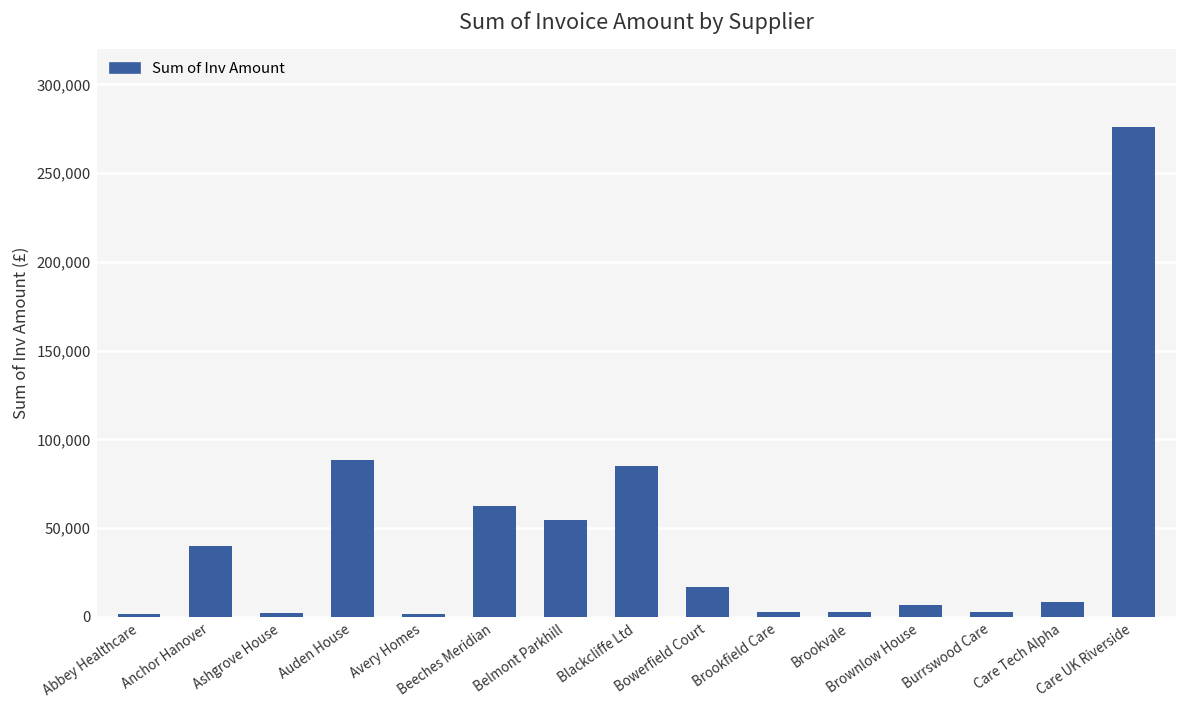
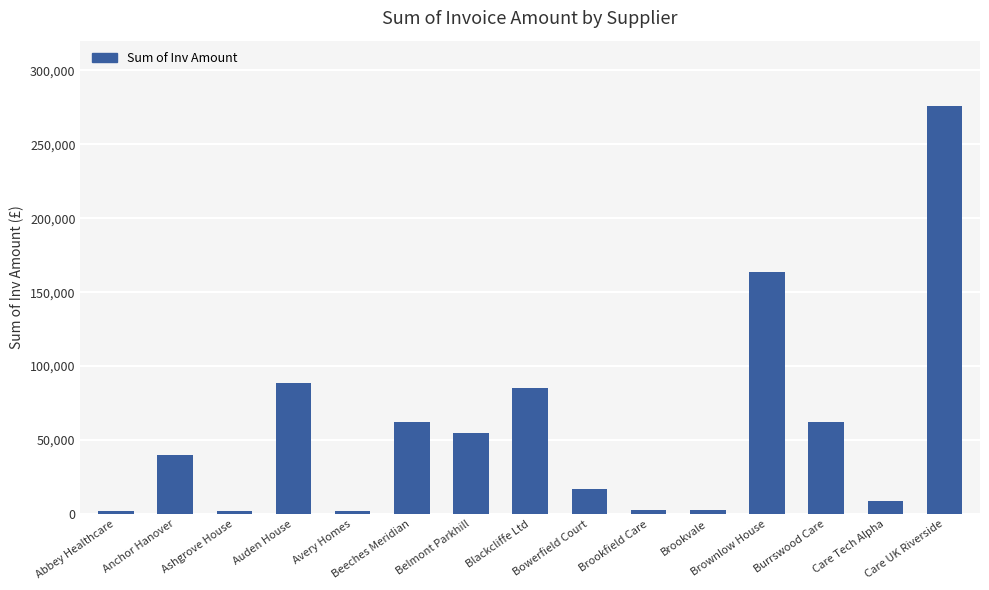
  {
    "Abbey Healthcare": "2,000",
    "Anchor Hanover": "40,000",
    "Ashgrove House": "2,000",
    "Auden House": "88,000",
    "Avery Homes": "2,000",
    "Beeches Meridian": "62,000",
    "Belmont Parkhill": "55,000",
    "Blackcliffe Ltd": "85,000",
    "Bowerfield Court": "17,000",
    "Brookfield Care": "3,000",
    "Brookvale": "3,000",
-   "Brownlow House": "7,000",
-   "Burrswood Care": "2,000",
+   "Brownlow House": "163,000",
+   "Burrswood Care": "62,000",
    "Care Tech Alpha": "9,000",
    "Care UK Riverside": "276,000"
  }
